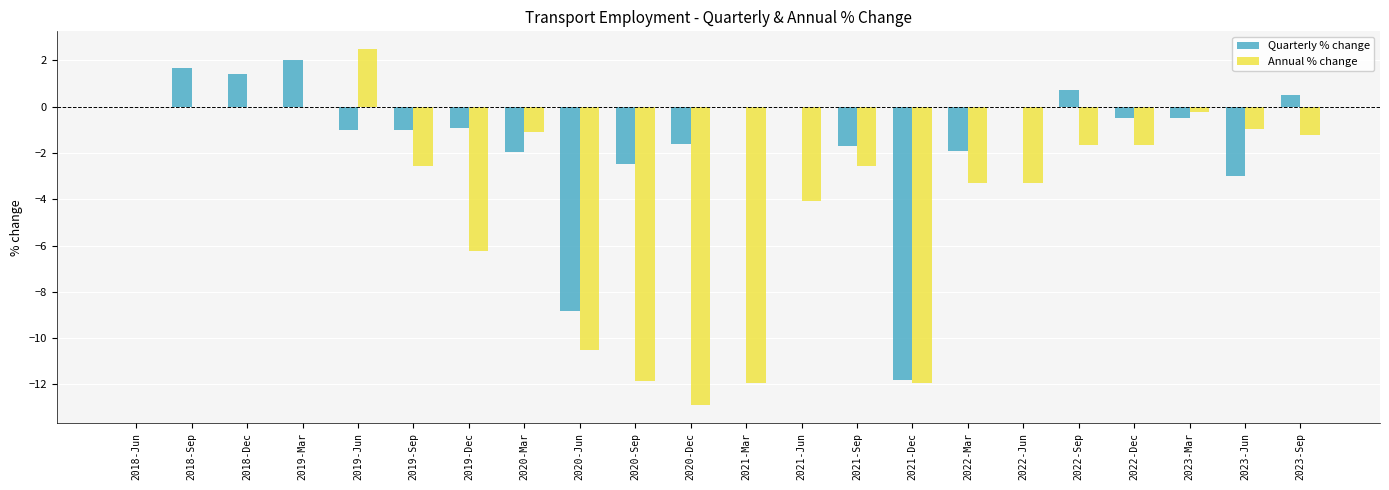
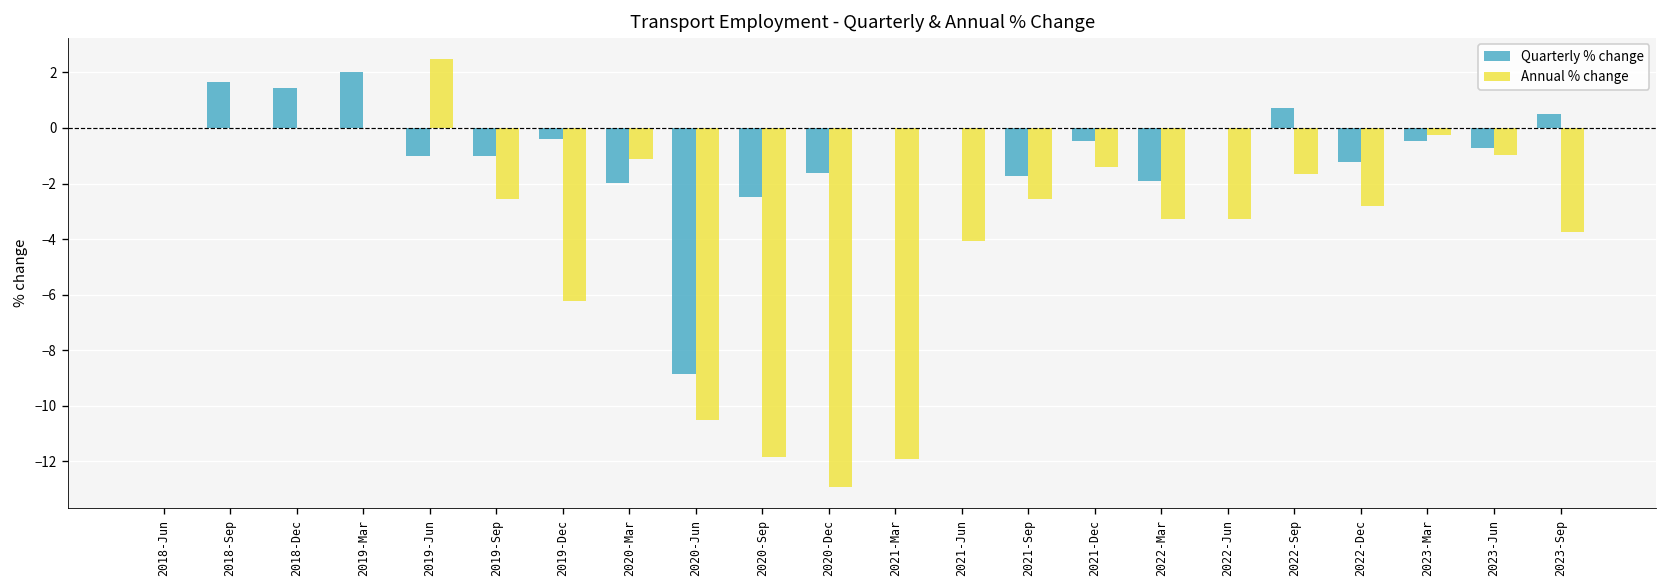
  {
    "Quarterly % change": {
      "2018-Jun": 0.0,
      "2018-Sep": 1.7,
      "2018-Dec": 1.4,
      "2019-Mar": 2.0,
      "2019-Jun": -1.0,
      "2019-Sep": -1.0,
-     "2019-Dec": -0.9,
+     "2019-Dec": -0.4,
      "2020-Mar": -2.0,
      "2020-Jun": -8.8,
      "2020-Sep": -2.5,
      "2020-Dec": -1.6,
      "2021-Mar": 0.0,
      "2021-Jun": 0.0,
      "2021-Sep": -1.7,
-     "2021-Dec": -11.8,
+     "2021-Dec": -0.5,
      "2022-Mar": -1.9,
      "2022-Jun": 0.0,
      "2022-Sep": 0.7,
-     "2022-Dec": -0.5,
+     "2022-Dec": -1.2,
      "2023-Mar": -0.5,
-     "2023-Jun": -3.0,
+     "2023-Jun": -0.7,
      "2023-Sep": 0.5
    },
    "Annual % change": {
      "2018-Jun": 0.0,
      "2018-Sep": 0.0,
      "2018-Dec": 0.0,
      "2019-Mar": 0.0,
      "2019-Jun": 2.5,
      "2019-Sep": -2.6,
      "2019-Dec": -6.2,
      "2020-Mar": -1.1,
      "2020-Jun": -10.5,
      "2020-Sep": -11.8,
      "2020-Dec": -12.9,
      "2021-Mar": -11.9,
      "2021-Jun": -4.1,
      "2021-Sep": -2.5,
-     "2021-Dec": -11.9,
+     "2021-Dec": -1.4,
      "2022-Mar": -3.3,
      "2022-Jun": -3.3,
      "2022-Sep": -1.7,
-     "2022-Dec": -1.7,
+     "2022-Dec": -2.8,
      "2023-Mar": -0.2,
      "2023-Jun": -1.0,
-     "2023-Sep": -1.2
+     "2023-Sep": -3.7
    }
  }
